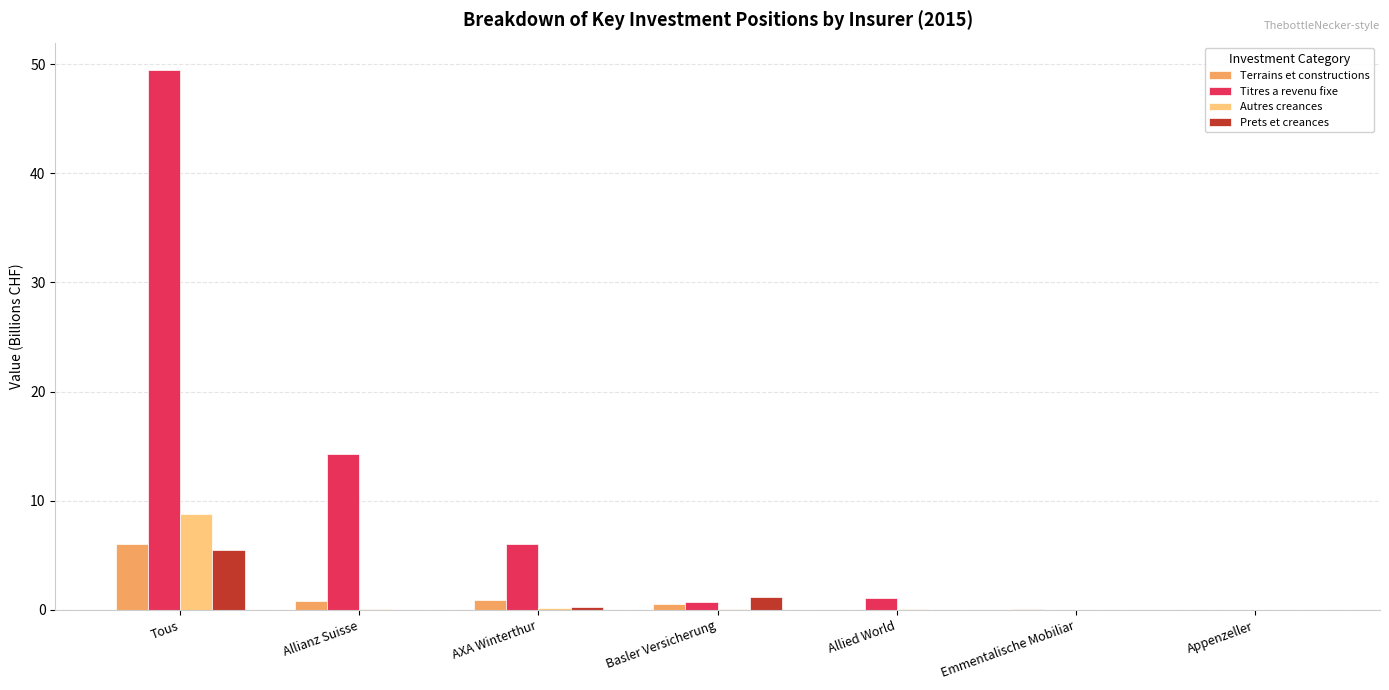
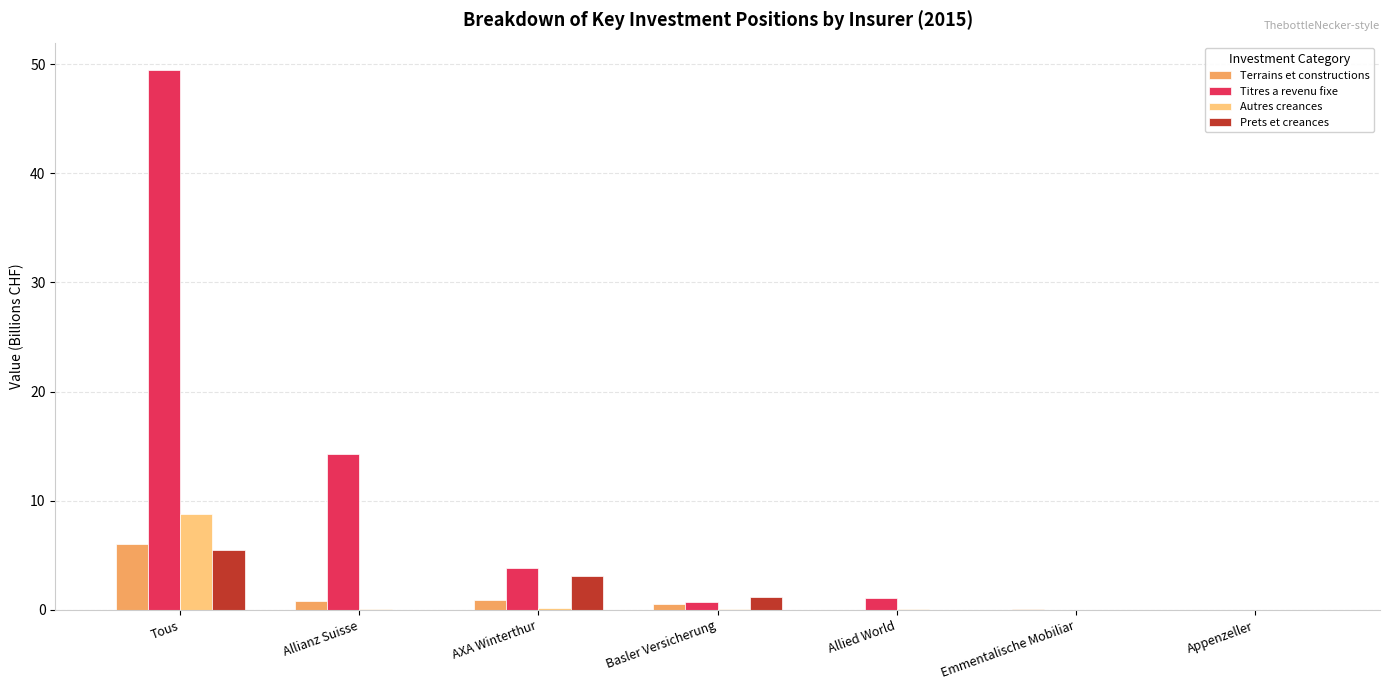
  {
    "Titres a revenu fixe": {
      "Tous": 49.5,
      "Allianz Suisse": 14.3,
-     "AXA Winterthur": 6.0,
+     "AXA Winterthur": 3.9,
      "Basler Versicherung": 0.7,
      "Allied World": 1.1
    },
    "Prets et creances": {
      "Tous": 5.5,
-     "AXA Winterthur": 0.3,
+     "AXA Winterthur": 3.1,
      "Basler Versicherung": 1.2,
      "Allied World": 0.0,
      "Appenzeller": 0.0
    }
  }
